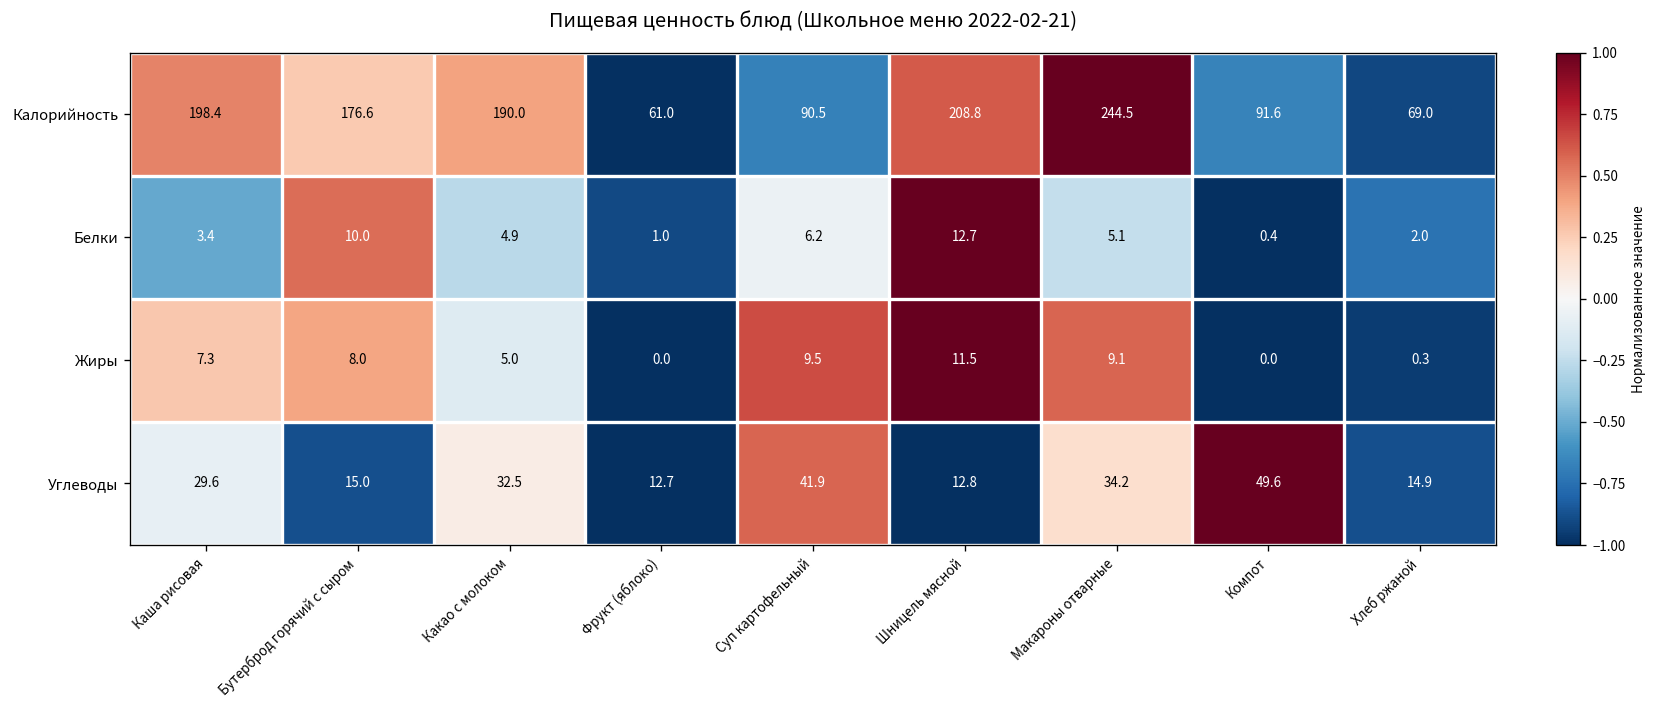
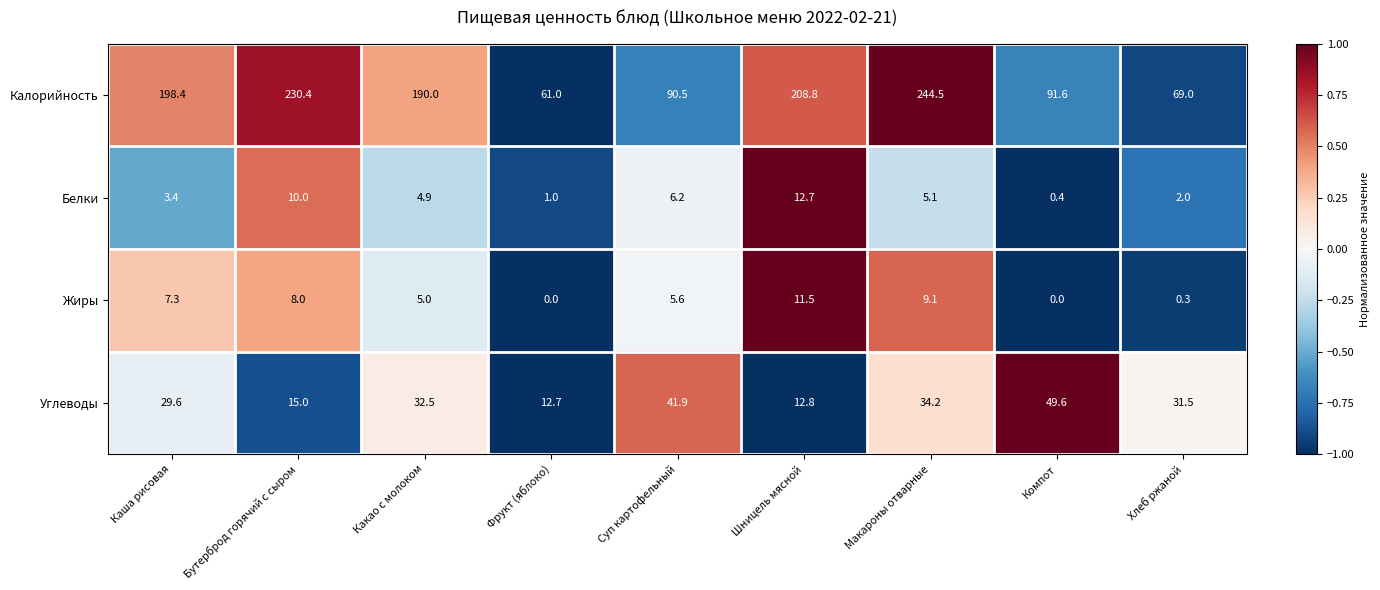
  {
    "Калорийность": {
      "Каша рисовая": 198.4,
-     "Бутерброд горячий с сыром": 176.6,
+     "Бутерброд горячий с сыром": 230.4,
      "Какао с молоком": 190.0,
      "Фрукт (яблоко)": 61.0,
      "Суп картофельный": 90.5,
      "Шницель мясной": 208.8,
      "Макароны отварные": 244.5,
      "Компот": 91.6,
      "Хлеб ржаной": 69.0
    },
    "Белки": {
      "Каша рисовая": 3.4,
      "Бутерброд горячий с сыром": 10.0,
      "Какао с молоком": 4.9,
      "Фрукт (яблоко)": 1.0,
      "Суп картофельный": 6.2,
      "Шницель мясной": 12.7,
      "Макароны отварные": 5.1,
      "Компот": 0.4,
      "Хлеб ржаной": 2.0
    },
    "Жиры": {
      "Каша рисовая": 7.3,
      "Бутерброд горячий с сыром": 8.0,
      "Какао с молоком": 5.0,
      "Фрукт (яблоко)": 0.0,
-     "Суп картофельный": 9.5,
+     "Суп картофельный": 5.6,
      "Шницель мясной": 11.5,
      "Макароны отварные": 9.1,
      "Компот": 0.0,
      "Хлеб ржаной": 0.3
    },
    "Углеводы": {
      "Каша рисовая": 29.6,
      "Бутерброд горячий с сыром": 15.0,
      "Какао с молоком": 32.5,
      "Фрукт (яблоко)": 12.7,
      "Суп картофельный": 41.9,
      "Шницель мясной": 12.8,
      "Макароны отварные": 34.2,
      "Компот": 49.6,
-     "Хлеб ржаной": 14.9
+     "Хлеб ржаной": 31.5
    }
  }
